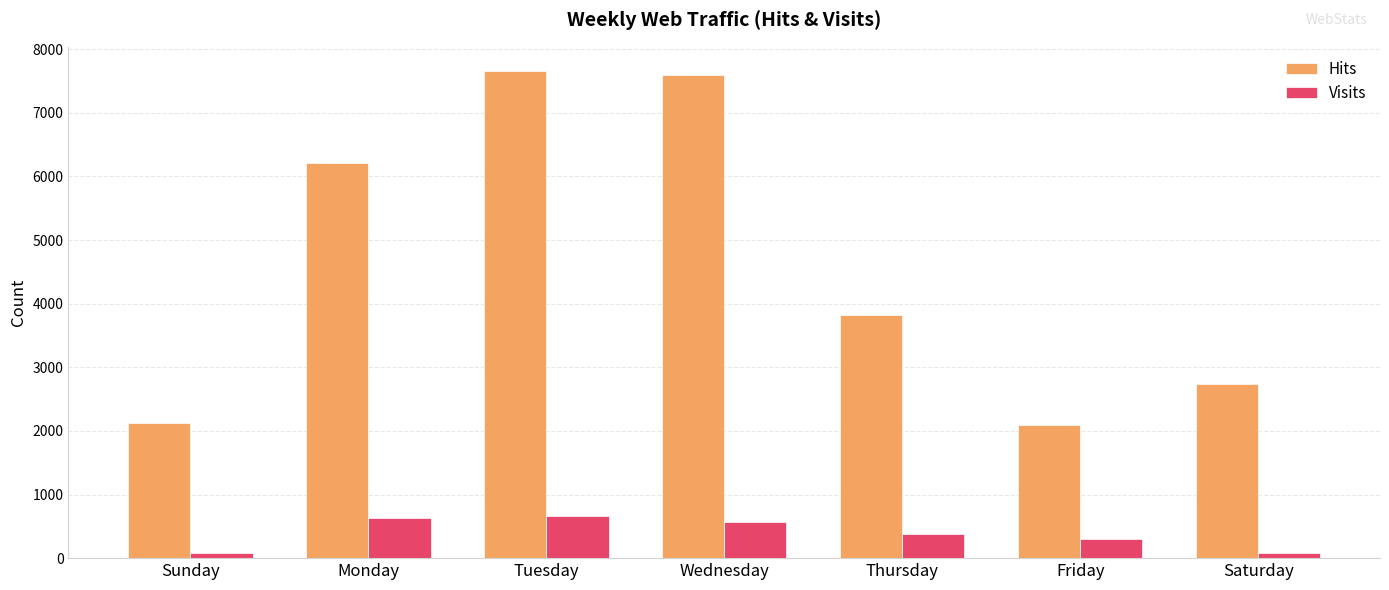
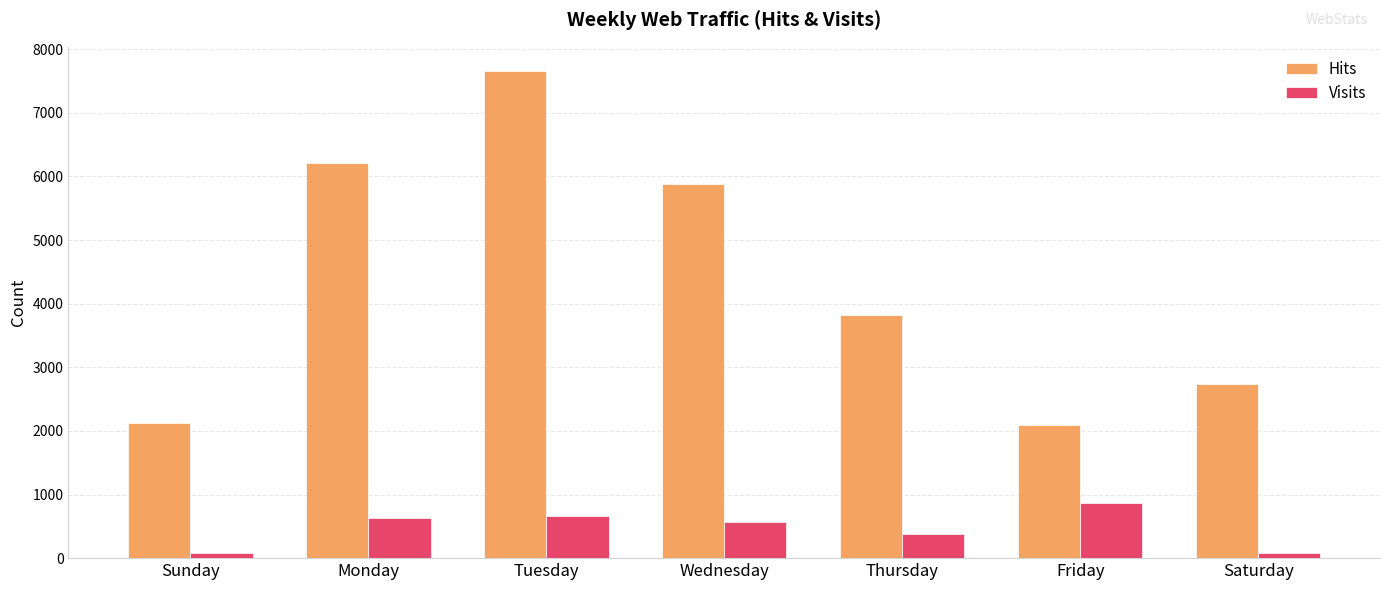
  {
    "Hits": {
      "Sunday": 2100,
      "Monday": 6200,
      "Tuesday": 7700,
-     "Wednesday": 7600,
+     "Wednesday": 5900,
      "Thursday": 3800,
      "Friday": 2100,
      "Saturday": 2700
    },
    "Visits": {
      "Sunday": 100,
      "Monday": 600,
      "Tuesday": 700,
      "Wednesday": 600,
      "Thursday": 400,
-     "Friday": 300,
+     "Friday": 900,
      "Saturday": 100
    }
  }
